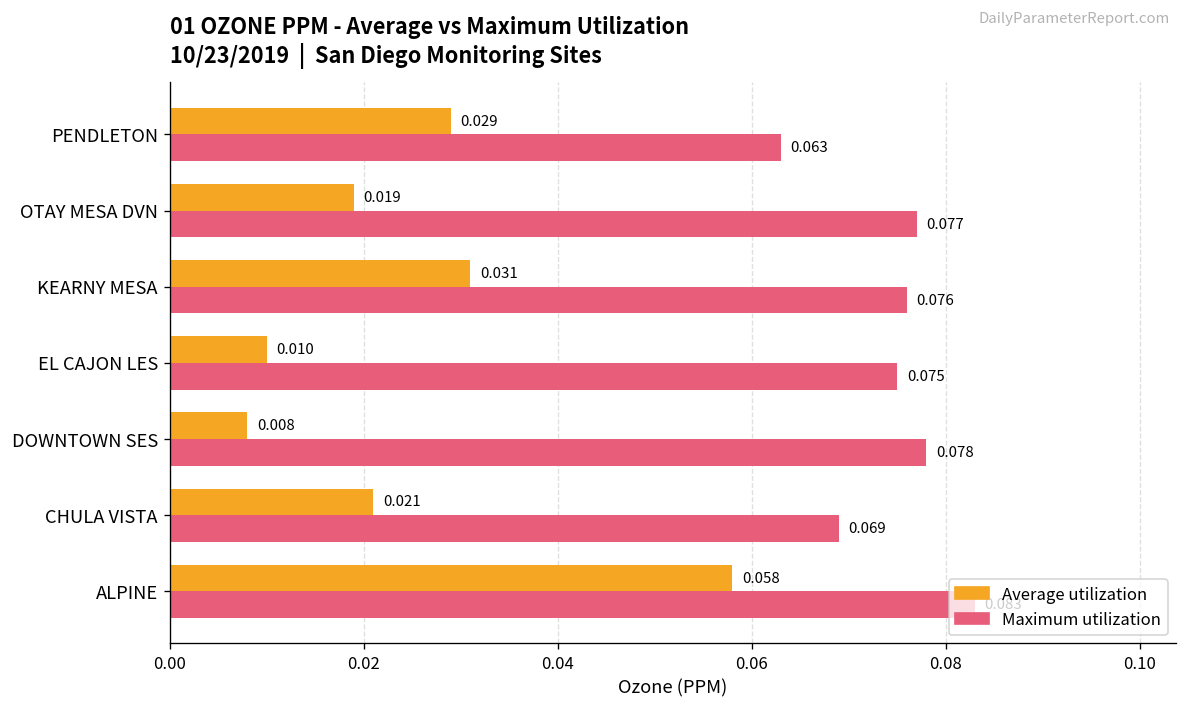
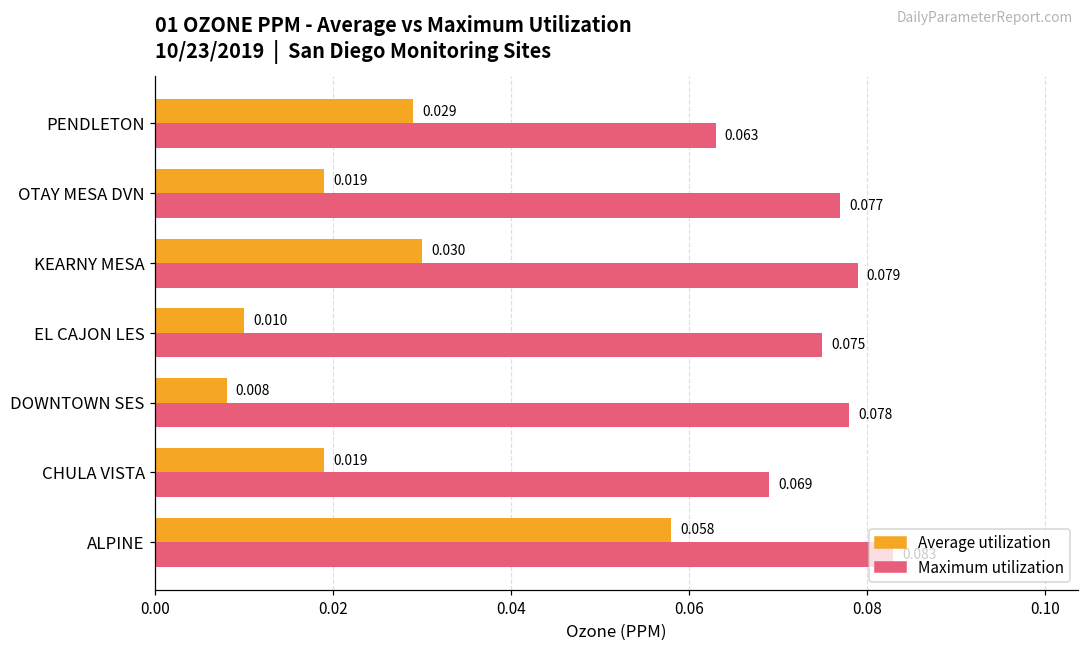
  {
    "Average utilization": {
      "PENDLETON": 0.029,
      "OTAY MESA DVN": 0.019,
-     "KEARNY MESA": 0.031,
+     "KEARNY MESA": 0.030,
      "EL CAJON LES": 0.010,
      "DOWNTOWN SES": 0.008,
-     "CHULA VISTA": 0.021,
+     "CHULA VISTA": 0.019,
      "ALPINE": 0.058
    },
    "Maximum utilization": {
      "PENDLETON": 0.063,
      "OTAY MESA DVN": 0.077,
-     "KEARNY MESA": 0.076,
+     "KEARNY MESA": 0.079,
      "EL CAJON LES": 0.075,
      "DOWNTOWN SES": 0.078,
      "CHULA VISTA": 0.069
    }
  }
